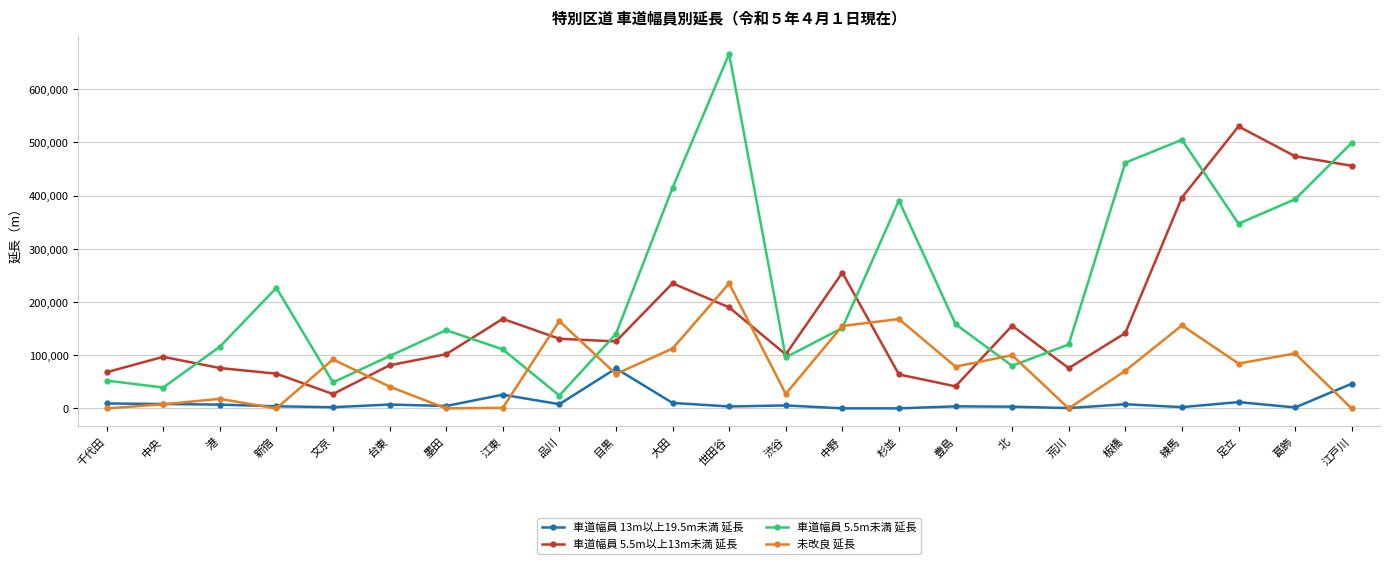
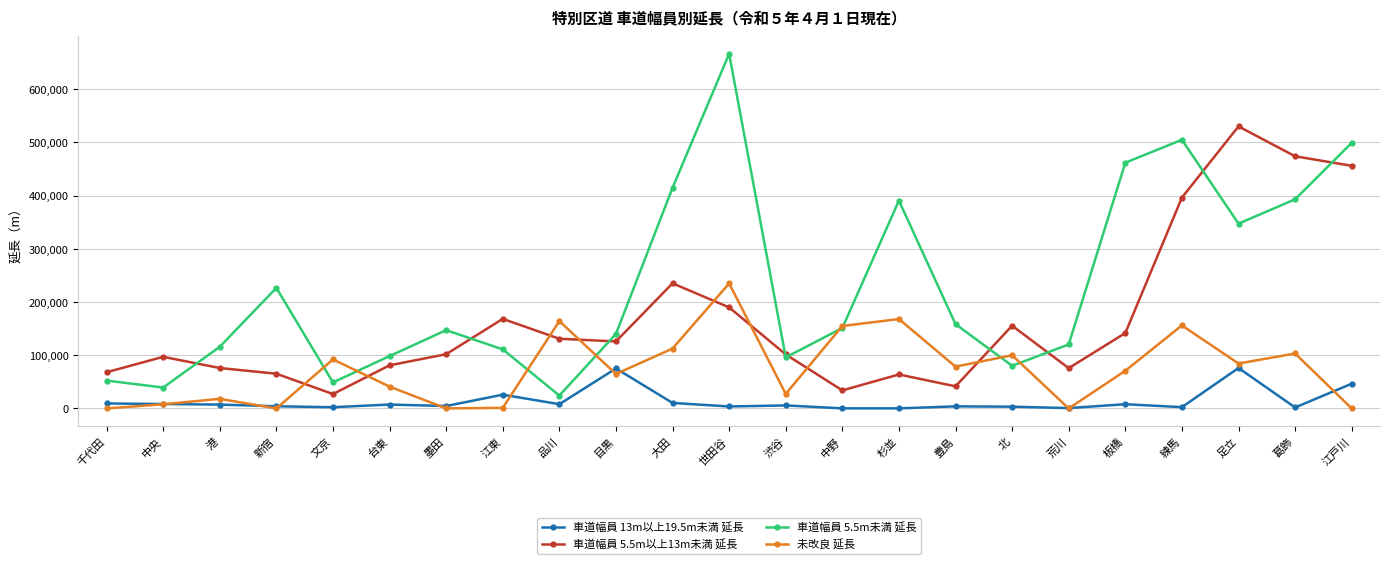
  {
    "車道幅員 13m以上19.5m未満 延長": {
      "千代田": "10,000",
      "港": "10,000",
      "文京": "0",
      "台東": "10,000",
      "江東": "30,000",
      "品川": "10,000",
      "目黒": "80,000",
      "大田": "10,000",
      "世田谷": "0",
      "渋谷": "10,000",
      "中野": "0",
      "杉並": "0",
      "豊島": "0",
      "北": "0",
      "板橋": "10,000",
      "練馬": "0",
-     "足立": "10,000",
+     "足立": "80,000",
      "葛飾": "0",
      "江戸川": "50,000"
    },
    "車道幅員 5.5m以上13m未満 延長": {
      "千代田": "70,000",
      "中央": "100,000",
      "港": "80,000",
      "新宿": "70,000",
      "文京": "30,000",
      "台東": "80,000",
      "墨田": "100,000",
      "江東": "170,000",
      "品川": "130,000",
      "目黒": "130,000",
      "大田": "240,000",
      "世田谷": "190,000",
      "渋谷": "100,000",
-     "中野": "260,000",
+     "中野": "30,000",
      "杉並": "60,000",
      "豊島": "40,000",
      "北": "160,000",
      "荒川": "80,000",
      "板橋": "140,000",
      "練馬": "400,000",
      "足立": "530,000",
      "葛飾": "470,000",
      "江戸川": "460,000"
    },
    "車道幅員 5.5m未満 延長": {
      "千代田": "50,000",
      "中央": "40,000",
      "港": "120,000",
      "新宿": "230,000",
      "文京": "50,000",
      "台東": "100,000",
      "墨田": "150,000",
      "江東": "110,000",
      "品川": "20,000",
      "目黒": "140,000",
      "大田": "410,000",
      "世田谷": "670,000",
      "渋谷": "100,000",
      "杉並": "390,000",
      "豊島": "160,000",
      "北": "80,000",
      "荒川": "120,000",
      "板橋": "460,000",
      "練馬": "500,000",
      "足立": "350,000",
      "葛飾": "390,000",
      "江戸川": "500,000"
    },
    "未改良 延長": {
      "千代田": "0",
      "港": "20,000",
      "文京": "90,000",
      "台東": "40,000",
      "江東": "0",
      "品川": "160,000",
      "目黒": "60,000",
      "大田": "110,000",
      "世田谷": "230,000",
      "渋谷": "30,000",
      "杉並": "170,000",
      "豊島": "80,000",
      "北": "100,000",
      "板橋": "70,000",
      "練馬": "160,000",
      "足立": "80,000",
      "葛飾": "100,000",
      "江戸川": "0"
    }
  }
